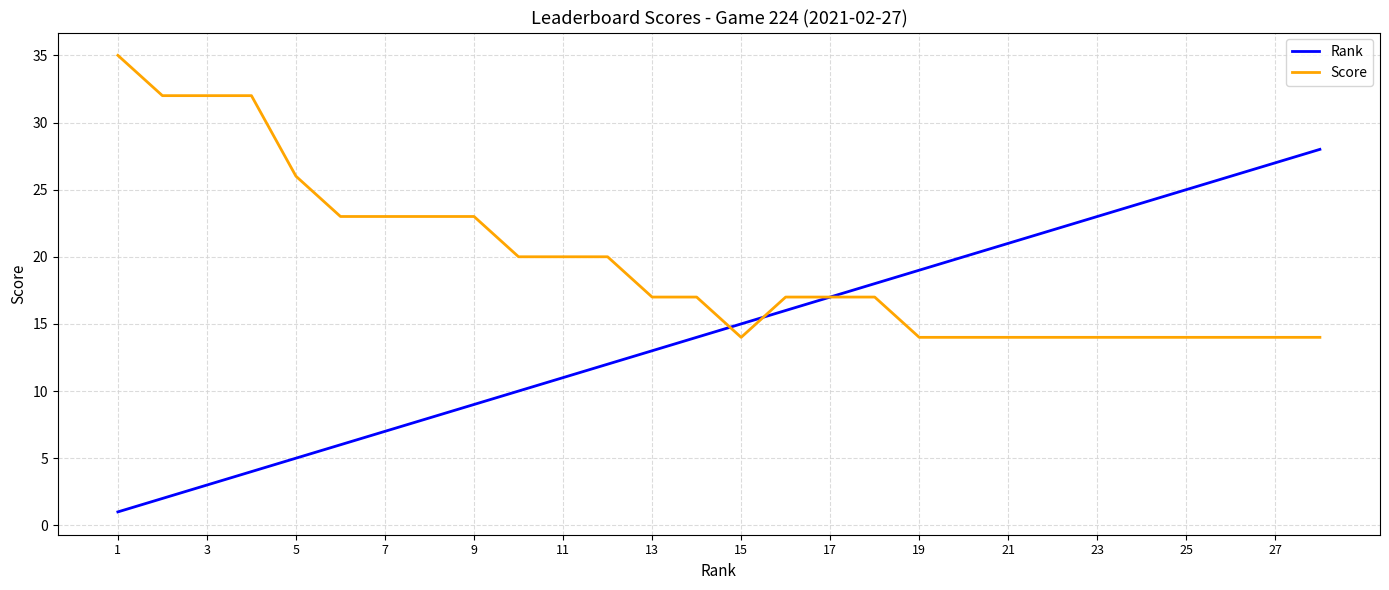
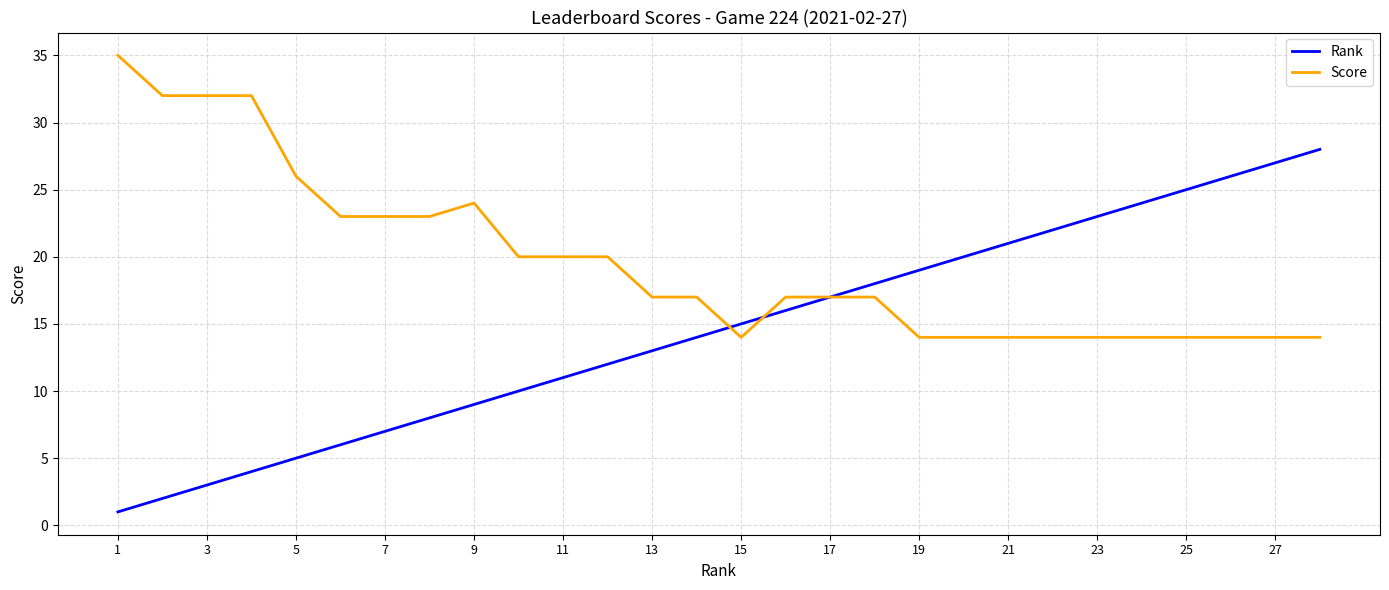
  {
    "Rank": {
      "1": 1,
      "3": 3,
      "5": 5,
      "7": 7,
      "9": 9,
      "11": 11,
      "13": 13,
      "15": 15,
      "19": 19,
      "21": 21,
      "23": 23,
      "25": 25,
      "27": 27
    },
    "Score": {
      "1": 35,
      "3": 32,
      "5": 26,
      "7": 23,
-     "9": 23,
+     "9": 24,
      "11": 20,
      "13": 17,
      "15": 14,
      "19": 14,
      "21": 14,
      "23": 14,
      "25": 14,
      "27": 14
    }
  }
